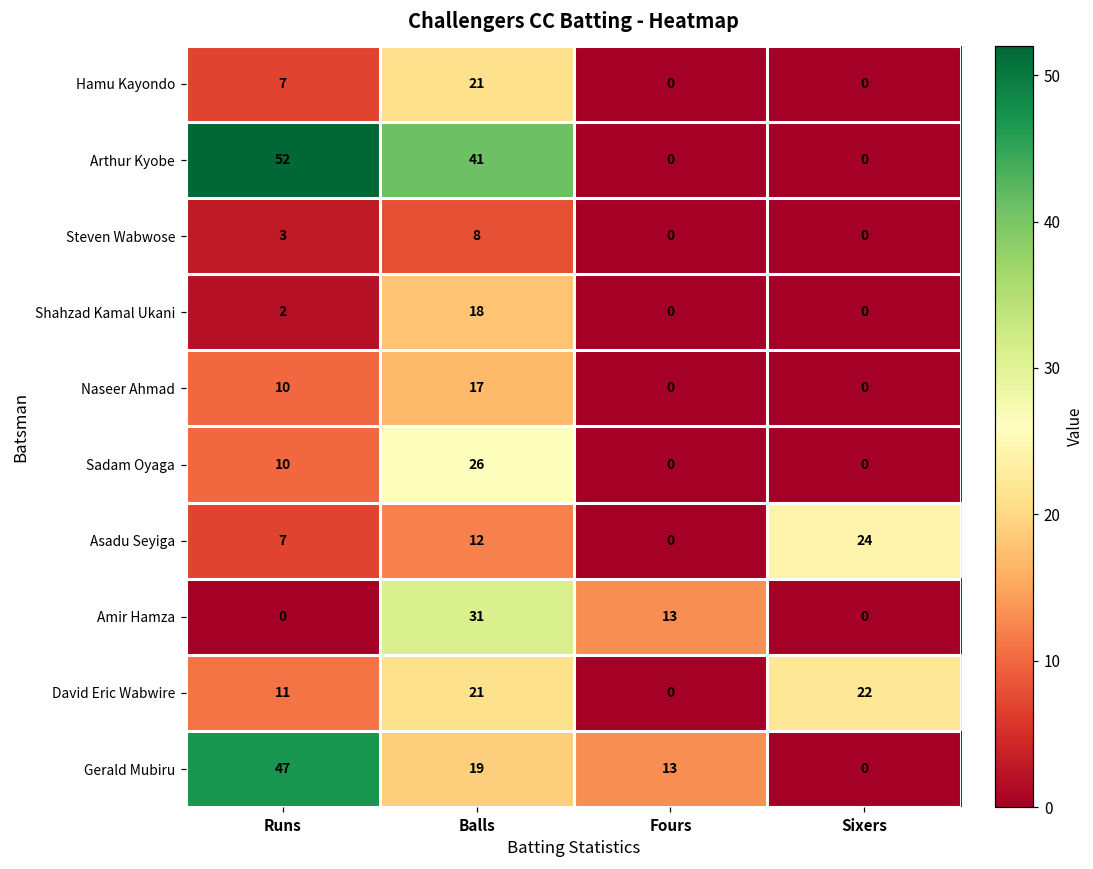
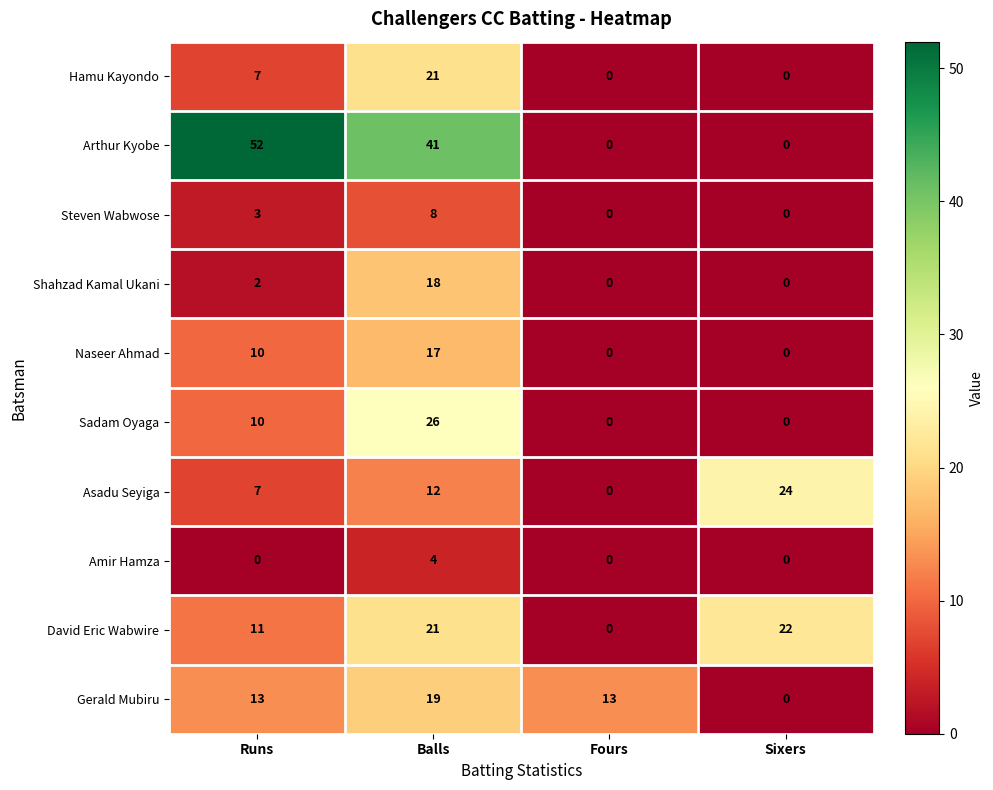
  {
    "Hamu Kayondo": {
      "Runs": 7,
      "Balls": 21,
      "Fours": 0,
      "Sixers": 0
    },
    "Arthur Kyobe": {
      "Runs": 52,
      "Balls": 41,
      "Fours": 0,
      "Sixers": 0
    },
    "Steven Wabwose": {
      "Runs": 3,
      "Balls": 8,
      "Fours": 0,
      "Sixers": 0
    },
    "Shahzad Kamal Ukani": {
      "Runs": 2,
      "Balls": 18,
      "Fours": 0,
      "Sixers": 0
    },
    "Naseer Ahmad": {
      "Runs": 10,
      "Balls": 17,
      "Fours": 0,
      "Sixers": 0
    },
    "Sadam Oyaga": {
      "Runs": 10,
      "Balls": 26,
      "Fours": 0,
      "Sixers": 0
    },
    "Asadu Seyiga": {
      "Runs": 7,
      "Balls": 12,
      "Fours": 0,
      "Sixers": 24
    },
    "Amir Hamza": {
      "Runs": 0,
-     "Balls": 31,
-     "Fours": 13,
+     "Balls": 4,
+     "Fours": 0,
      "Sixers": 0
    },
    "David Eric Wabwire": {
      "Runs": 11,
      "Balls": 21,
      "Fours": 0,
      "Sixers": 22
    },
    "Gerald Mubiru": {
-     "Runs": 47,
+     "Runs": 13,
      "Balls": 19,
      "Fours": 13,
      "Sixers": 0
    }
  }
